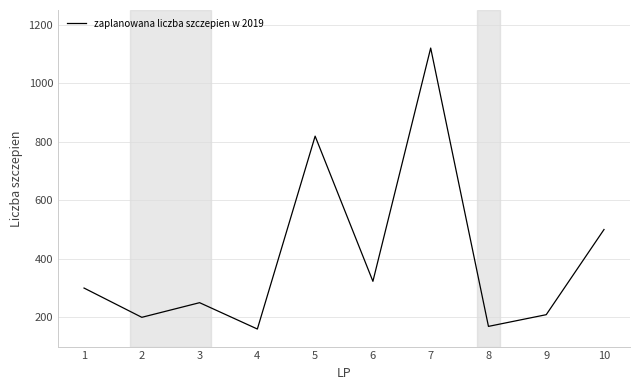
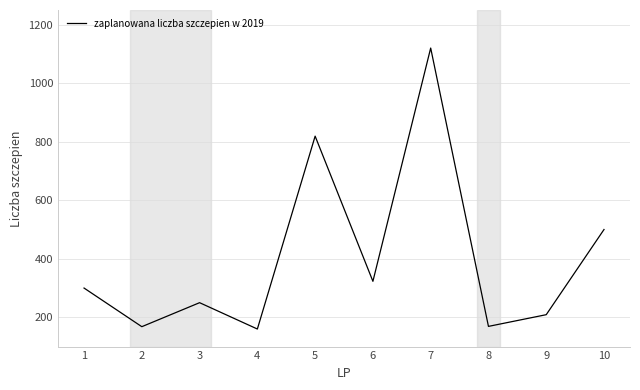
  {
    "1": 300,
-   "2": 200,
+   "2": 170,
    "3": 250,
    "4": 160,
    "5": 820,
    "6": 320,
    "7": 1120,
    "8": 170,
    "9": 210,
    "10": 500
  }
